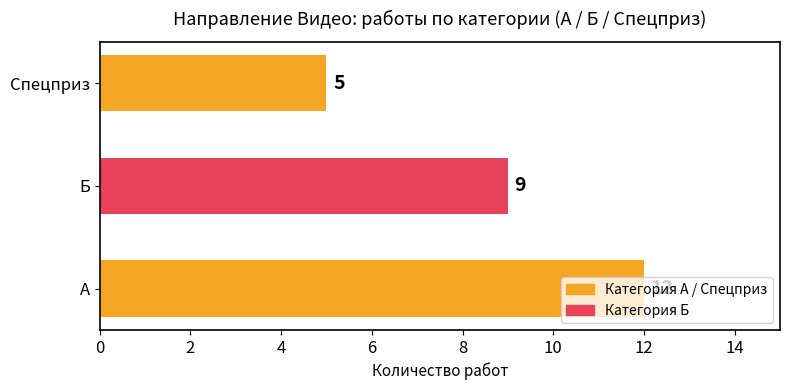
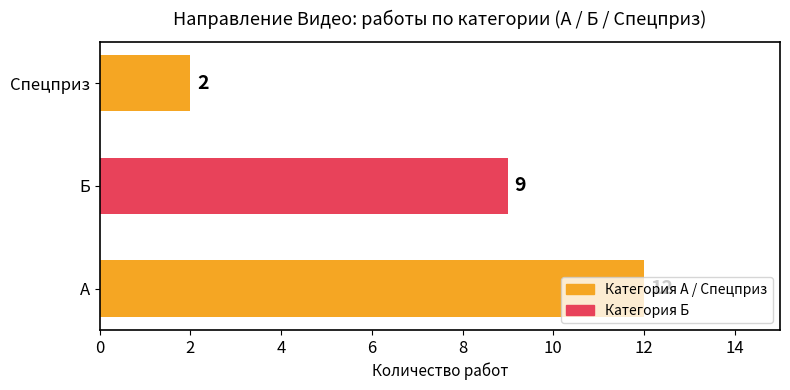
  {
-   "Спецприз": 5,
+   "Спецприз": 2,
    "Б": 9
  }
